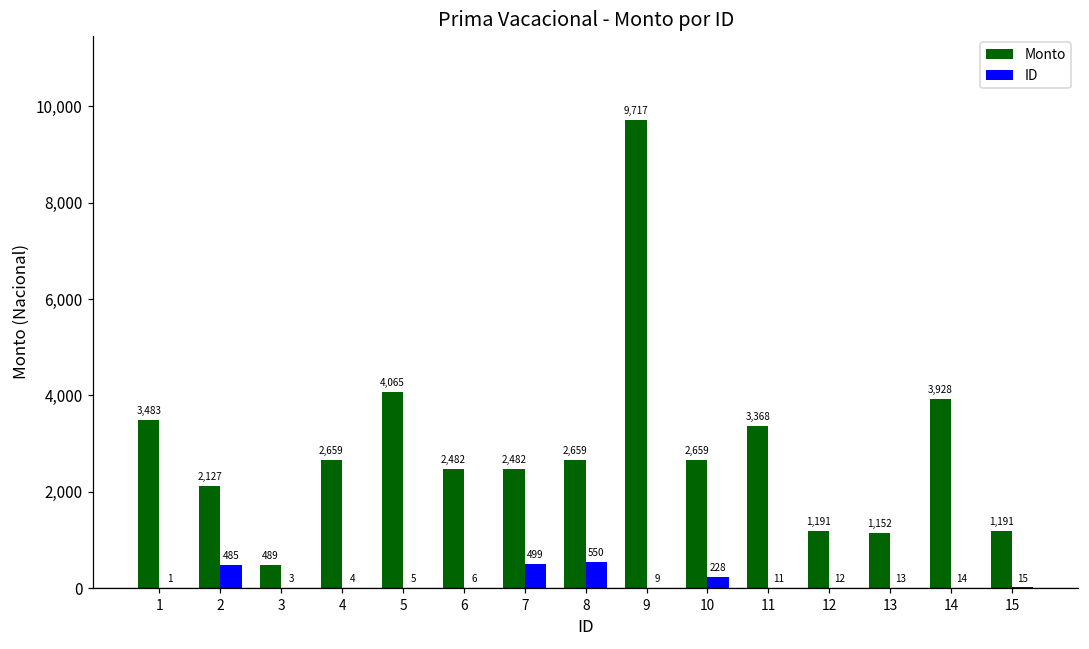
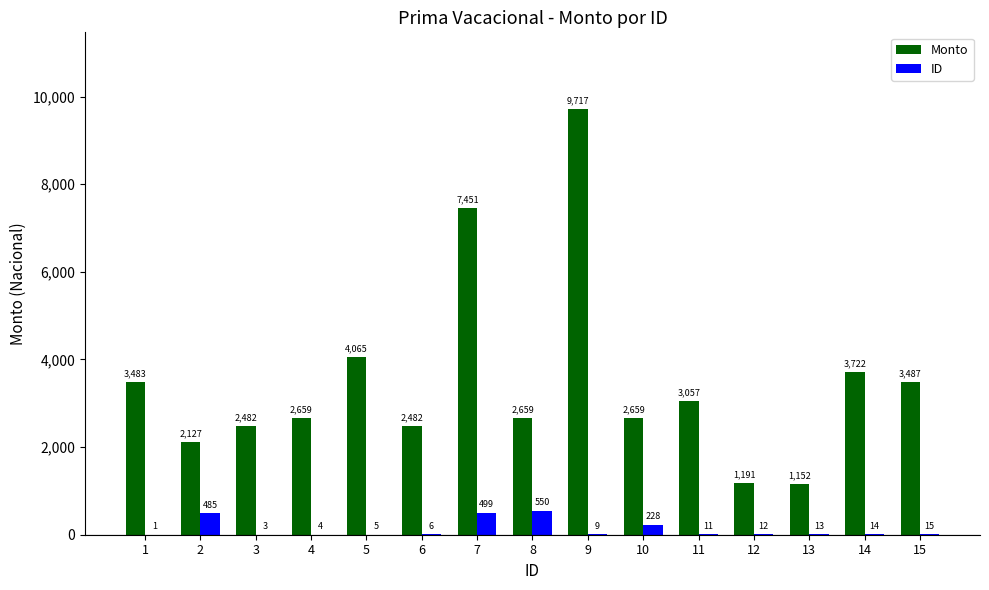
  {
    "Monto": {
      "1": "3,483",
      "2": "2,127",
-     "3": "489",
+     "3": "2,482",
      "4": "2,659",
      "5": "4,065",
      "6": "2,482",
-     "7": "2,482",
+     "7": "7,451",
      "8": "2,659",
      "9": "9,717",
      "10": "2,659",
-     "11": "3,368",
+     "11": "3,057",
      "12": "1,191",
      "13": "1,152",
-     "14": "3,928",
-     "15": "1,191"
+     "14": "3,722",
+     "15": "3,487"
    },
    "ID": {
      "1": "1",
      "2": "485",
      "3": "3",
      "4": "4",
      "5": "5",
      "6": "6",
      "7": "499",
      "8": "550",
      "9": "9",
      "10": "228",
      "11": "11",
      "12": "12",
      "13": "13",
      "14": "14",
      "15": "15"
    }
  }
